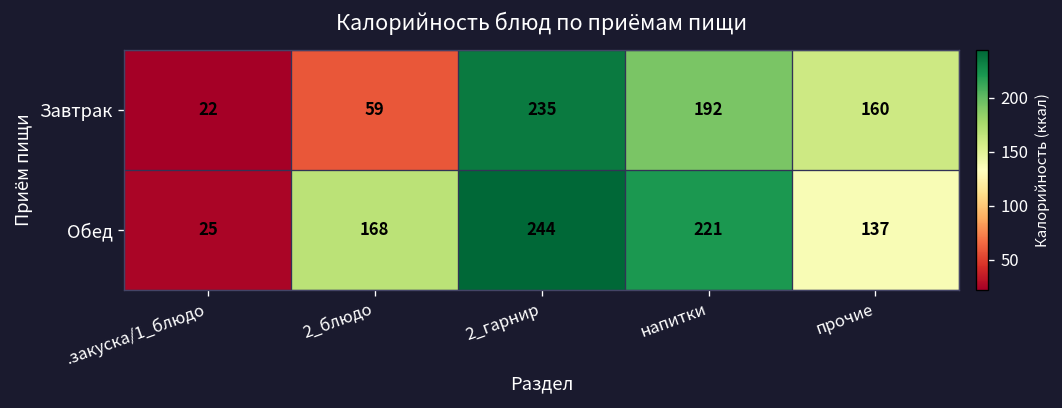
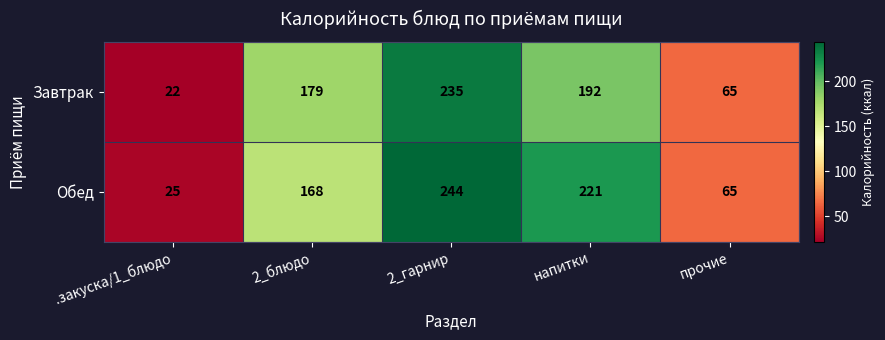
  {
    "Завтрак": {
      ".закуска/1_блюдо": 22,
-     "2_блюдо": 59,
+     "2_блюдо": 179,
      "2_гарнир": 235,
      "напитки": 192,
-     "прочие": 160
+     "прочие": 65
    },
    "Обед": {
      ".закуска/1_блюдо": 25,
      "2_блюдо": 168,
      "2_гарнир": 244,
      "напитки": 221,
-     "прочие": 137
+     "прочие": 65
    }
  }
